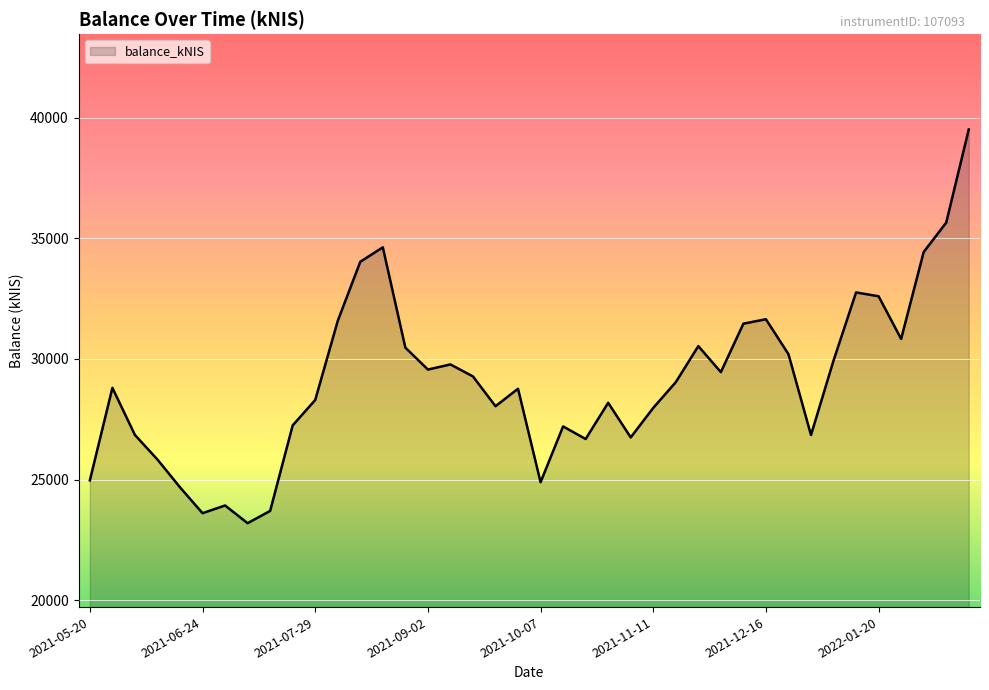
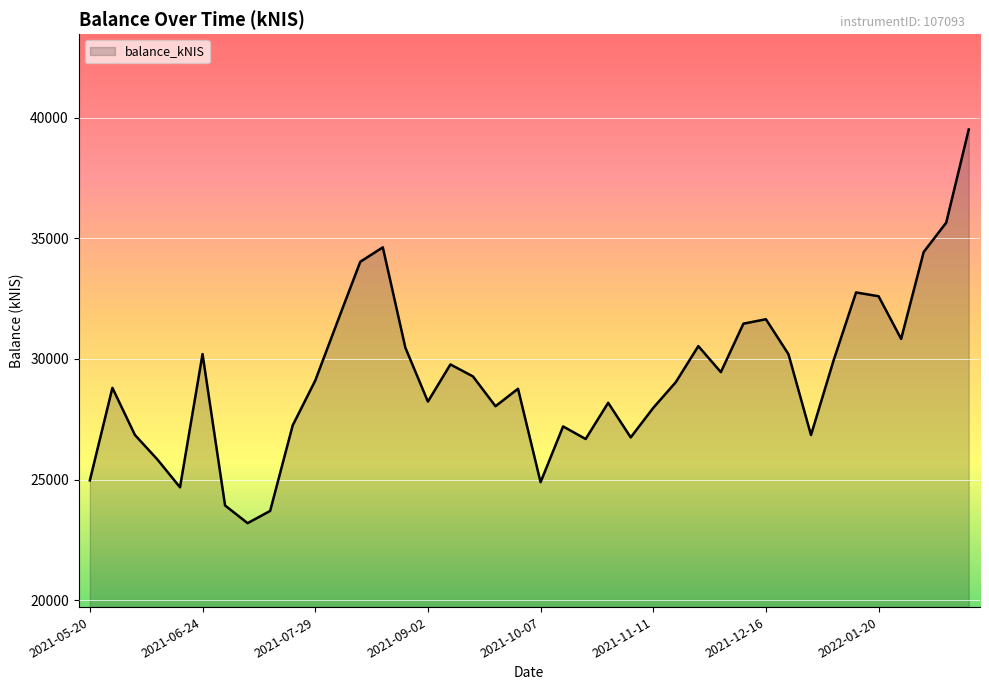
  {
    "2021-05-20": 25000,
-   "2021-06-24": 23600,
-   "2021-07-29": 28300,
-   "2021-09-02": 29600,
+   "2021-06-24": 30200,
+   "2021-07-29": 29100,
+   "2021-09-02": 28200,
    "2021-10-07": 24900,
    "2021-11-11": 28000,
    "2021-12-16": 31600,
    "2022-01-20": 32600
  }
